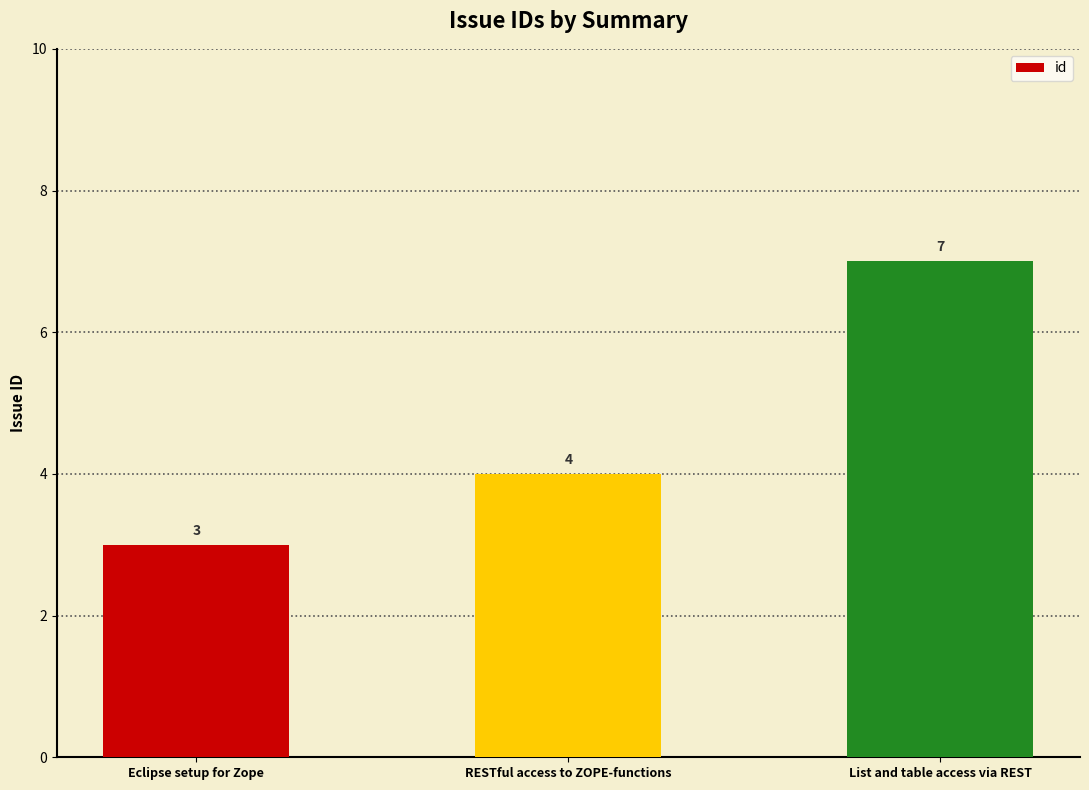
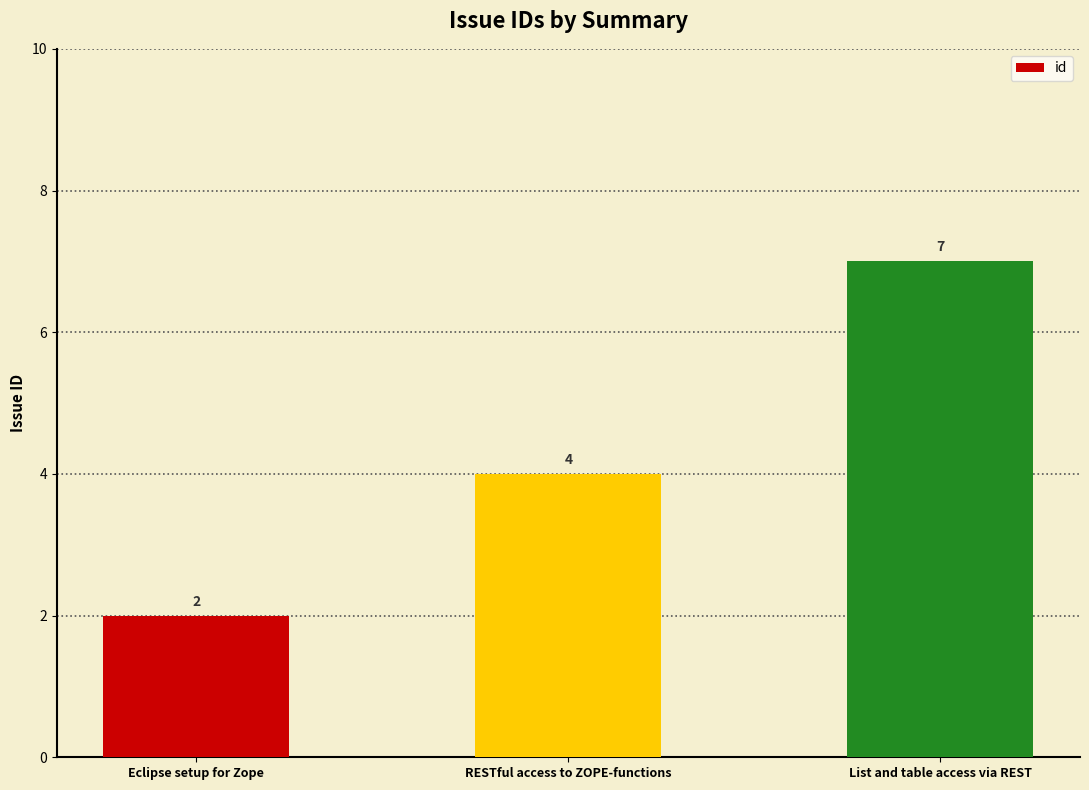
  {
-   "Eclipse setup for Zope": 3,
+   "Eclipse setup for Zope": 2,
    "RESTful access to ZOPE-functions": 4,
    "List and table access via REST": 7
  }
